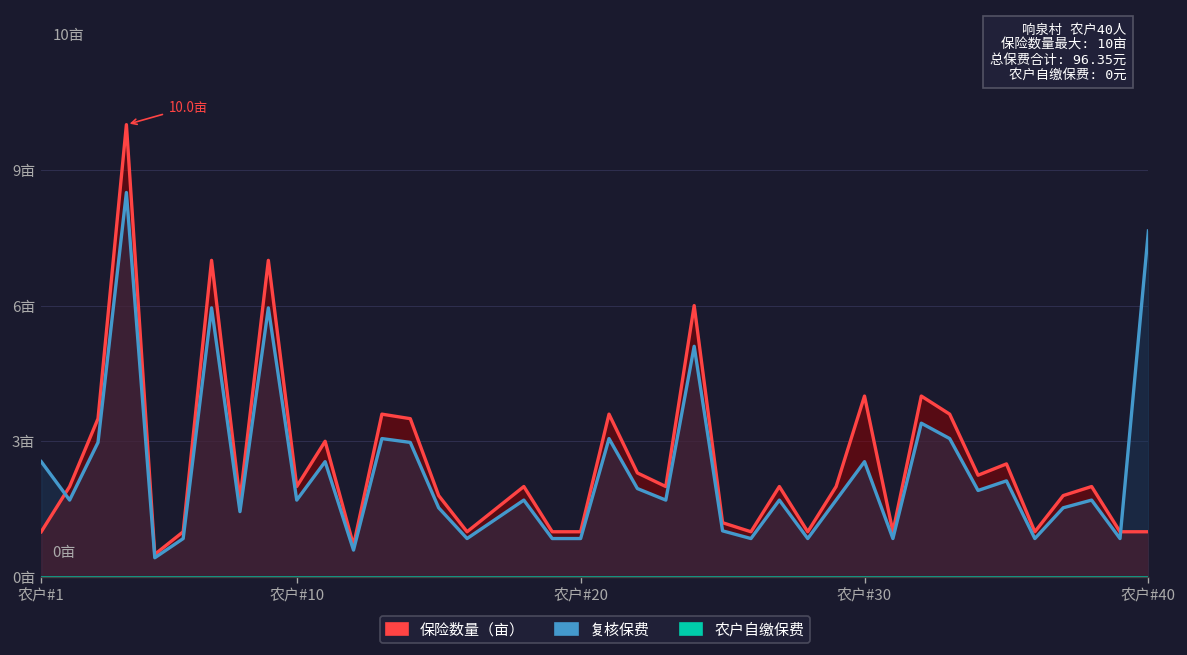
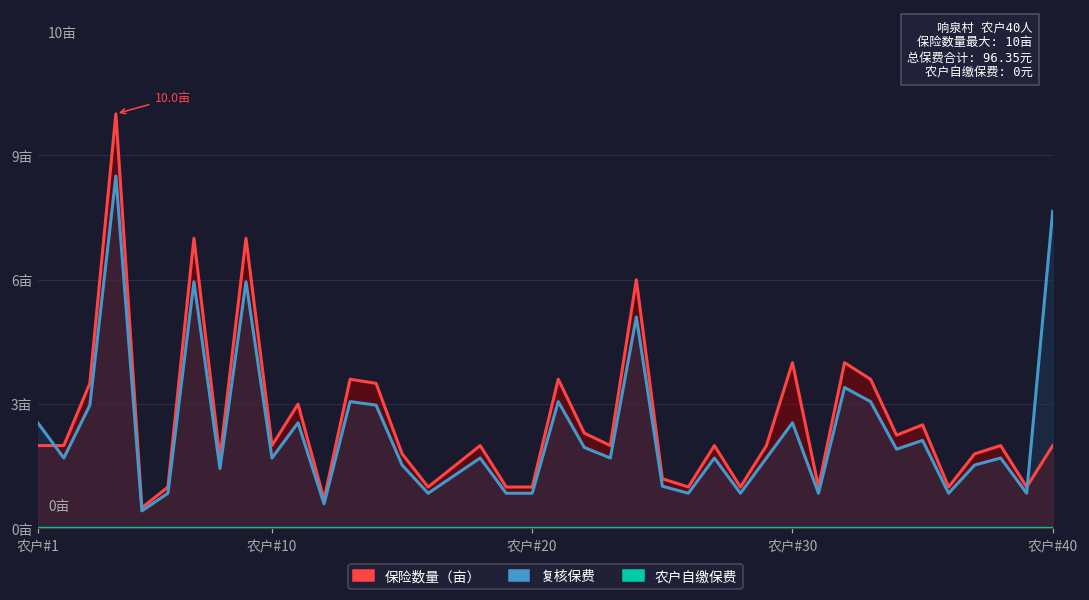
  {
    "保险数量（亩）": {
-     "农户#1": "1亩",
+     "农户#1": "2亩",
      "农户#10": "2亩",
      "农户#20": "1亩",
      "农户#30": "4亩",
-     "农户#40": "1亩"
+     "农户#40": "2亩"
    },
    "复核保费": {
      "农户#1": "2.6亩",
      "农户#10": "1.7亩",
      "农户#20": "0.9亩",
      "农户#30": "2.6亩",
      "农户#40": "7.6亩"
    },
    "农户自缴保费": {
      "农户#10": "0亩",
      "农户#20": "0亩",
      "农户#30": "0亩",
      "农户#40": "0亩"
    }
  }
